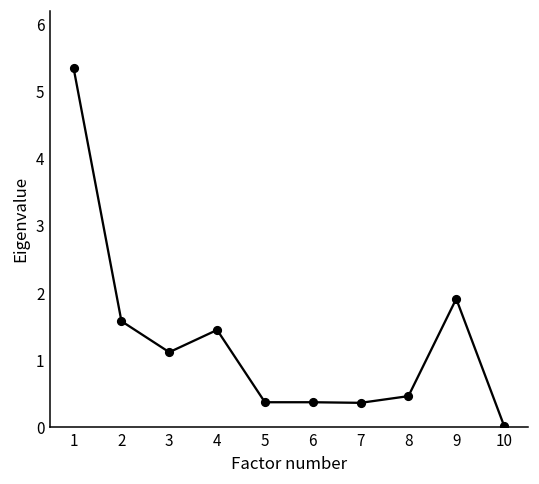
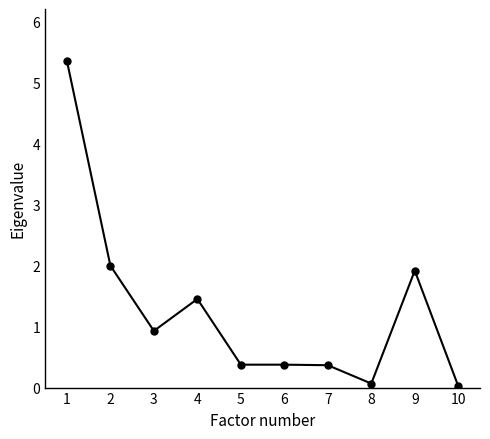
  {
    "1": 5.4,
-   "2": 1.6,
-   "3": 1.1,
+   "2": 2.0,
+   "3": 0.9,
    "4": 1.5,
    "5": 0.4,
    "6": 0.4,
    "7": 0.4,
-   "8": 0.5,
+   "8": 0.1,
    "9": 1.9,
    "10": 0.0
  }
